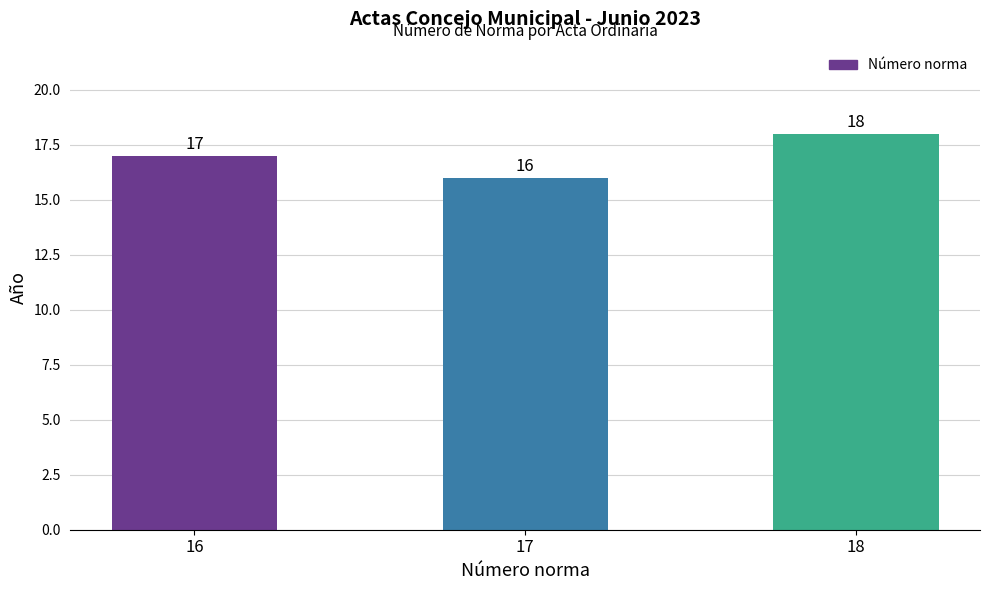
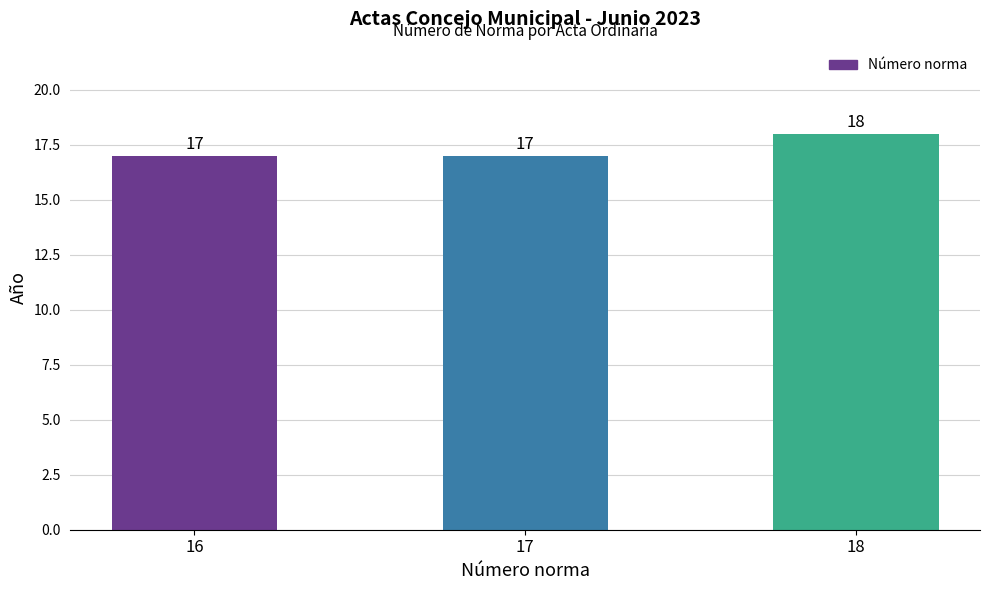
  {
    "16": 17,
-   "17": 16,
+   "17": 17,
    "18": 18
  }
